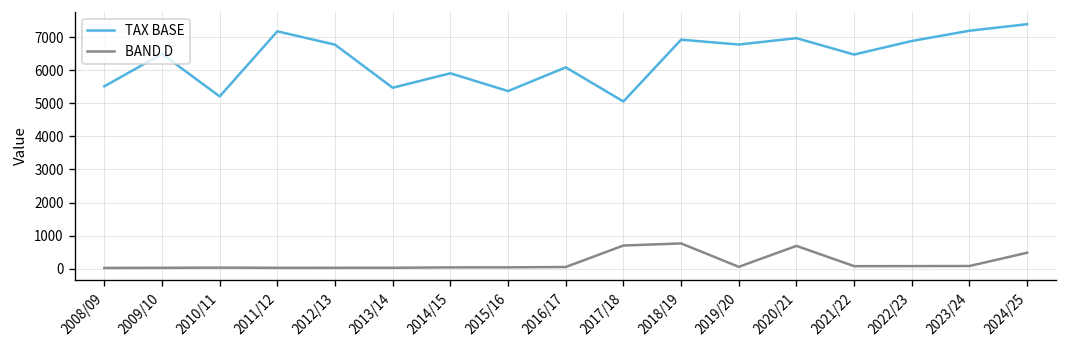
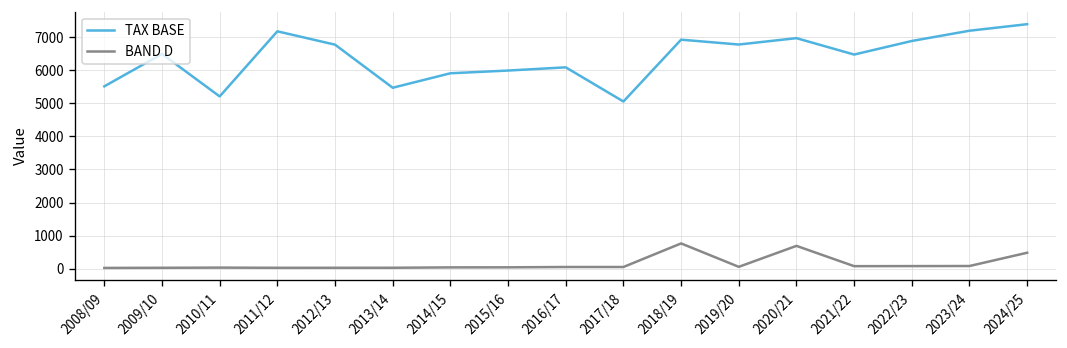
  {
    "TAX BASE": {
      "2008/09": 5500,
      "2010/11": 5200,
      "2011/12": 7200,
      "2012/13": 6800,
      "2013/14": 5500,
      "2014/15": 5900,
-     "2015/16": 5400,
+     "2015/16": 6000,
      "2016/17": 6100,
      "2017/18": 5100,
      "2018/19": 6900,
      "2019/20": 6800,
      "2020/21": 7000,
      "2021/22": 6500,
      "2022/23": 6900,
      "2023/24": 7200,
      "2024/25": 7400
    },
    "BAND D": {
      "2008/09": 0,
      "2009/10": 0,
      "2010/11": 0,
      "2011/12": 0,
      "2012/13": 0,
      "2013/14": 0,
      "2014/15": 0,
      "2015/16": 0,
      "2016/17": 100,
-     "2017/18": 700,
+     "2017/18": 100,
      "2018/19": 800,
      "2019/20": 100,
      "2020/21": 700,
      "2021/22": 100,
      "2022/23": 100,
      "2023/24": 100,
      "2024/25": 500
    }
  }
